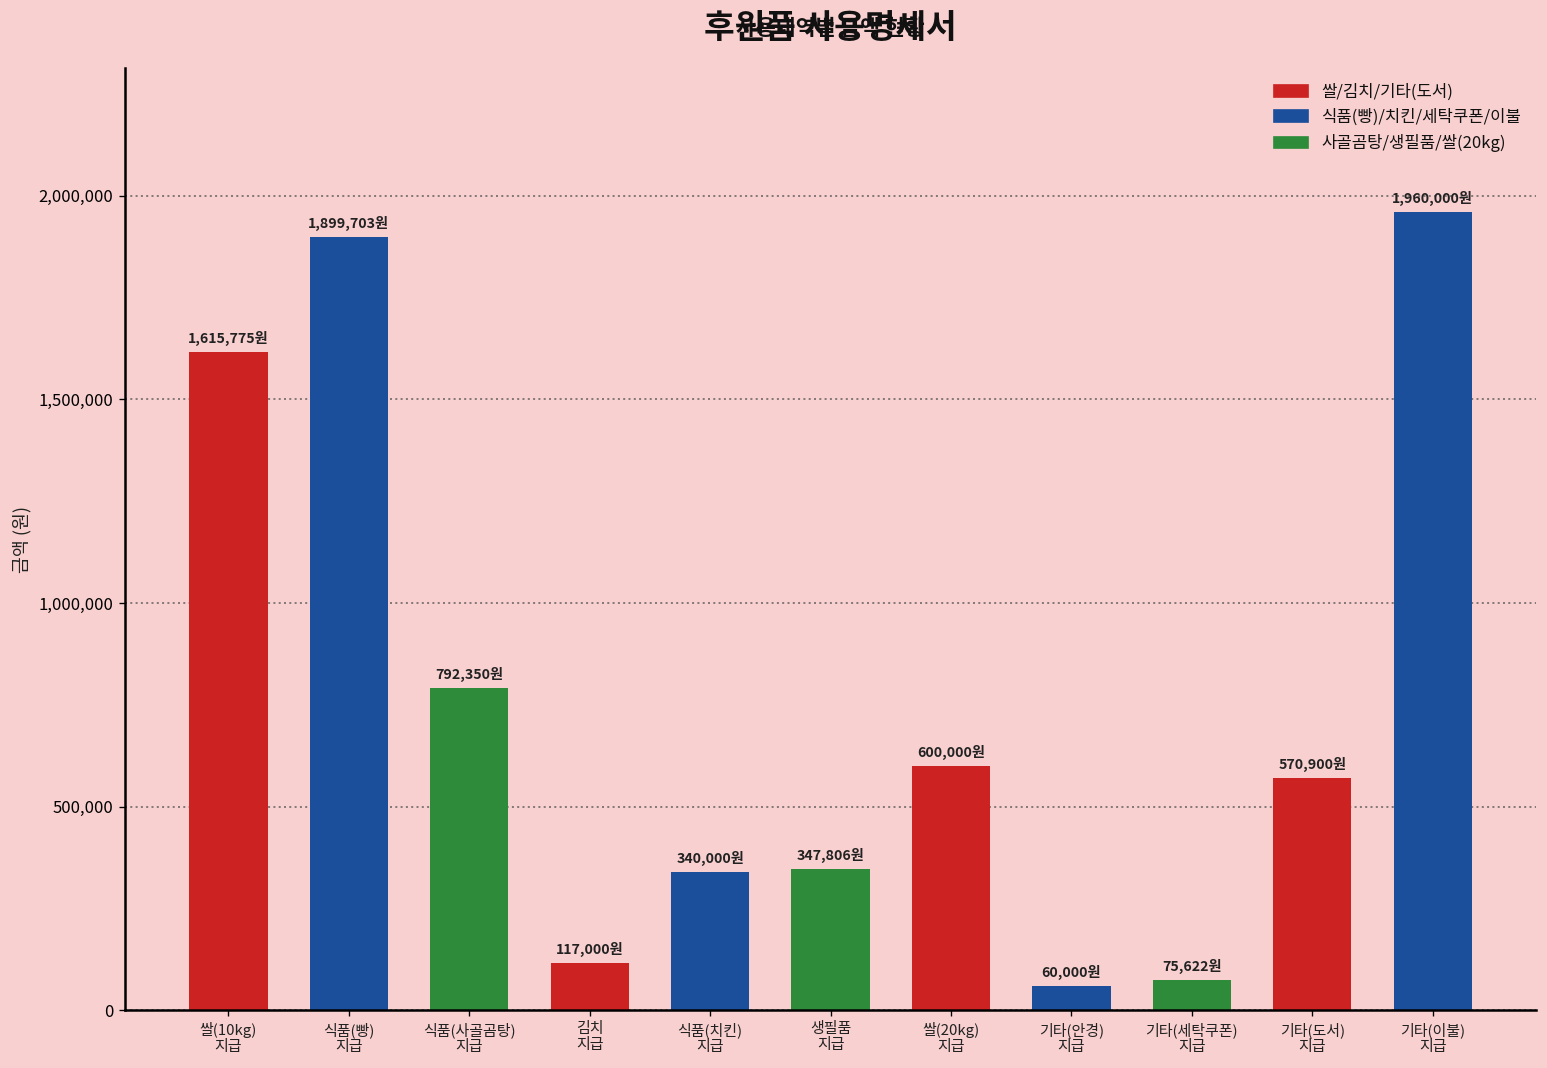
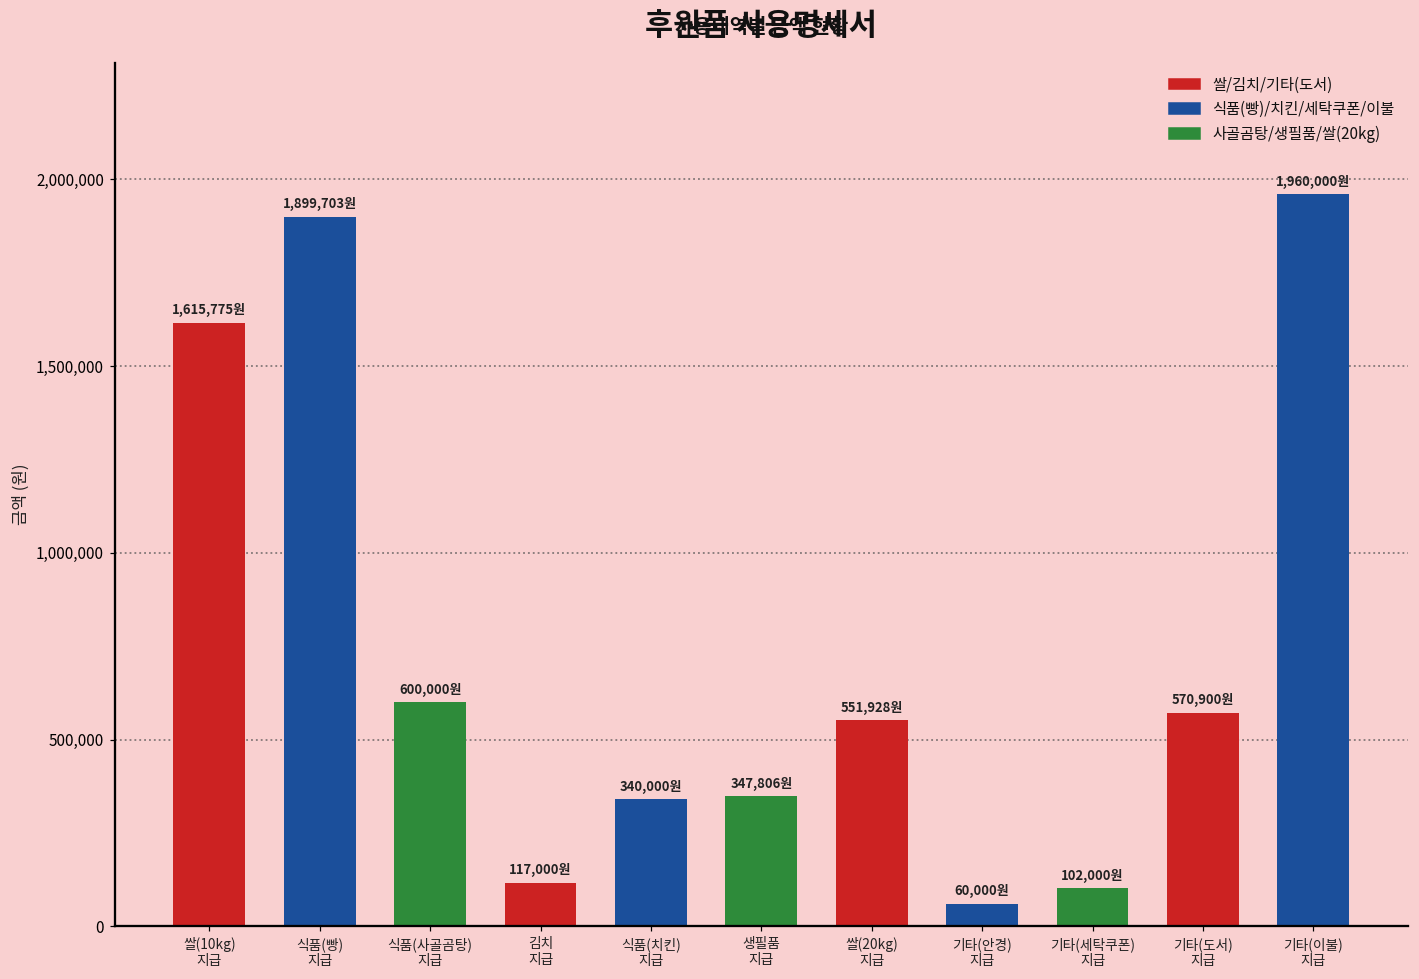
  {
    "쌀(10kg) 지급": "1,615,775원",
    "식품(빵) 지급": "1,899,703원",
-   "식품(사골곰탕) 지급": "792,350원",
+   "식품(사골곰탕) 지급": "600,000원",
    "김치 지급": "117,000원",
    "식품(치킨) 지급": "340,000원",
    "생필품 지급": "347,806원",
-   "쌀(20kg) 지급": "600,000원",
+   "쌀(20kg) 지급": "551,928원",
    "기타(안경) 지급": "60,000원",
-   "기타(세탁쿠폰) 지급": "75,622원",
+   "기타(세탁쿠폰) 지급": "102,000원",
    "기타(도서) 지급": "570,900원",
    "기타(이불) 지급": "1,960,000원"
  }
